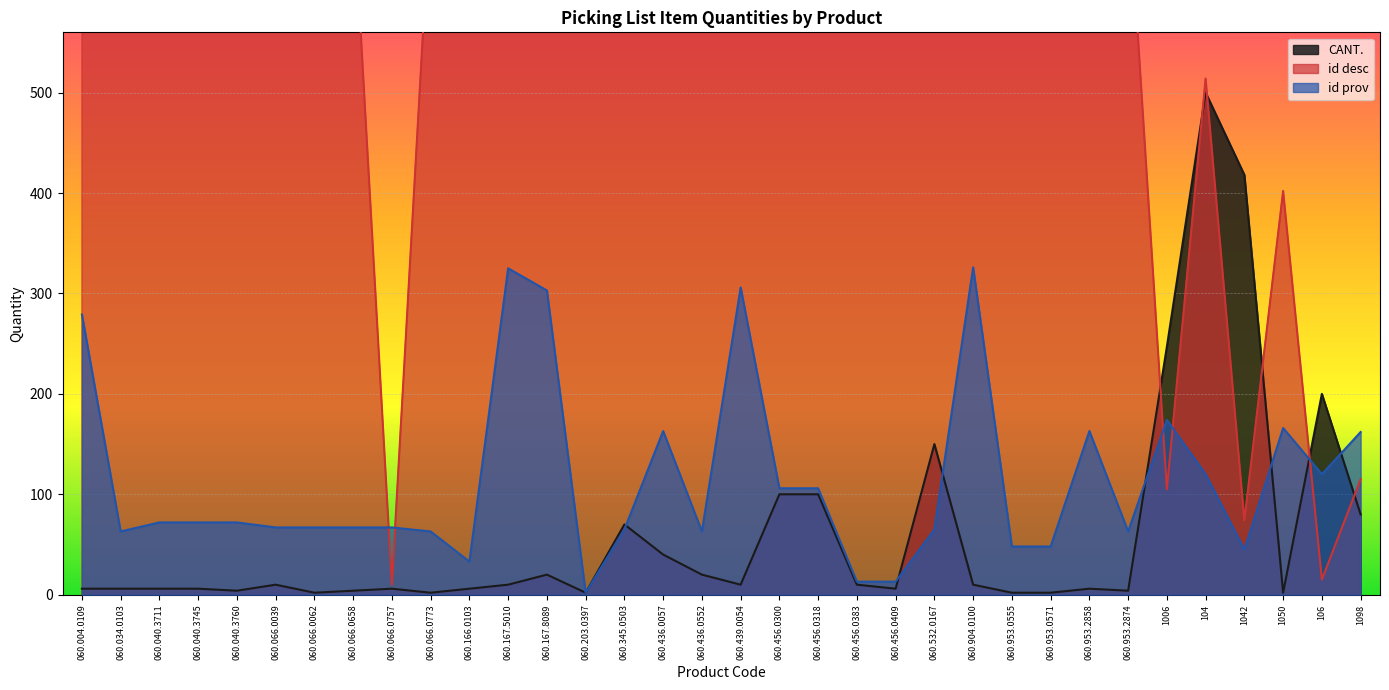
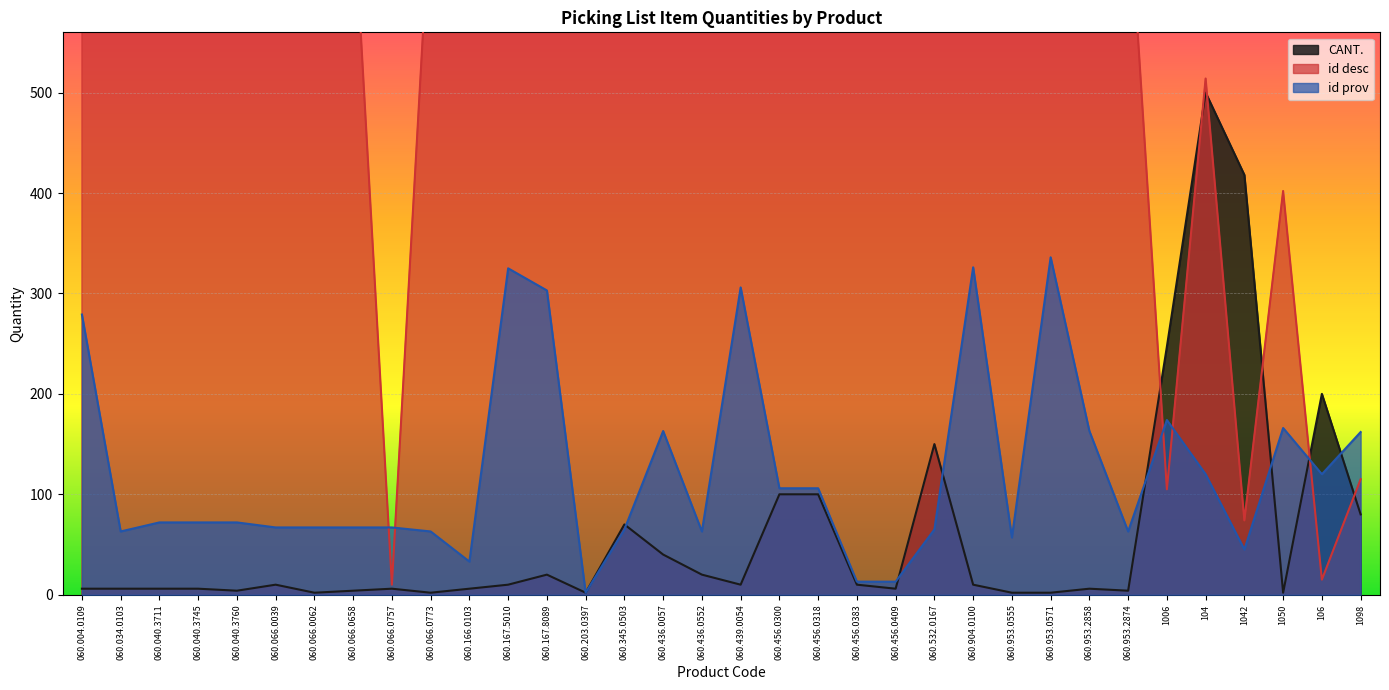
  {
    "CANT.": {
      "060.004.0109": 6,
      "060.034.0103": 6,
      "060.040.3711": 6,
      "060.040.3745": 6,
      "060.040.3760": 4,
      "060.066.0039": 10,
      "060.066.0062": 2,
      "060.066.0658": 4,
      "060.066.0757": 6,
      "060.066.0773": 2,
      "060.166.0103": 6,
      "060.167.5010": 10,
      "060.167.8089": 20,
      "060.345.0503": 70,
      "060.436.0057": 40,
      "060.436.0552": 20,
      "060.439.0054": 10,
      "060.456.0300": 100,
      "060.456.0318": 100,
      "060.456.0383": 10,
      "060.456.0409": 6,
      "060.532.0167": 150,
      "060.904.0100": 10,
      "060.953.0555": 2,
      "060.953.0571": 2,
      "060.953.2858": 6,
      "060.953.2874": 4,
      "1006": 247,
      "104": 500,
      "1042": 418,
      "1050": 2,
      "106": 200,
      "1098": 80
    },
    "id desc": {
      "060.066.0757": 10,
      "1006": 105,
      "104": 514,
      "1042": 74,
      "1050": 402,
      "106": 15,
      "1098": 115
    },
    "id prov": {
      "060.004.0109": 279,
      "060.034.0103": 63,
      "060.040.3711": 72,
      "060.040.3745": 72,
      "060.040.3760": 72,
      "060.066.0039": 67,
      "060.066.0062": 67,
      "060.066.0658": 67,
      "060.066.0757": 67,
      "060.066.0773": 63,
      "060.166.0103": 33,
      "060.167.5010": 325,
      "060.167.8089": 303,
      "060.345.0503": 65,
      "060.436.0057": 163,
      "060.436.0552": 63,
      "060.439.0054": 306,
      "060.456.0300": 106,
      "060.456.0318": 106,
      "060.456.0383": 13,
      "060.456.0409": 13,
      "060.532.0167": 65,
      "060.904.0100": 326,
-     "060.953.0555": 48,
-     "060.953.0571": 48,
+     "060.953.0555": 57,
+     "060.953.0571": 336,
      "060.953.2858": 163,
      "060.953.2874": 63,
      "1006": 174,
      "104": 120,
      "1042": 45,
      "1050": 166,
      "106": 120,
      "1098": 162
    }
  }
